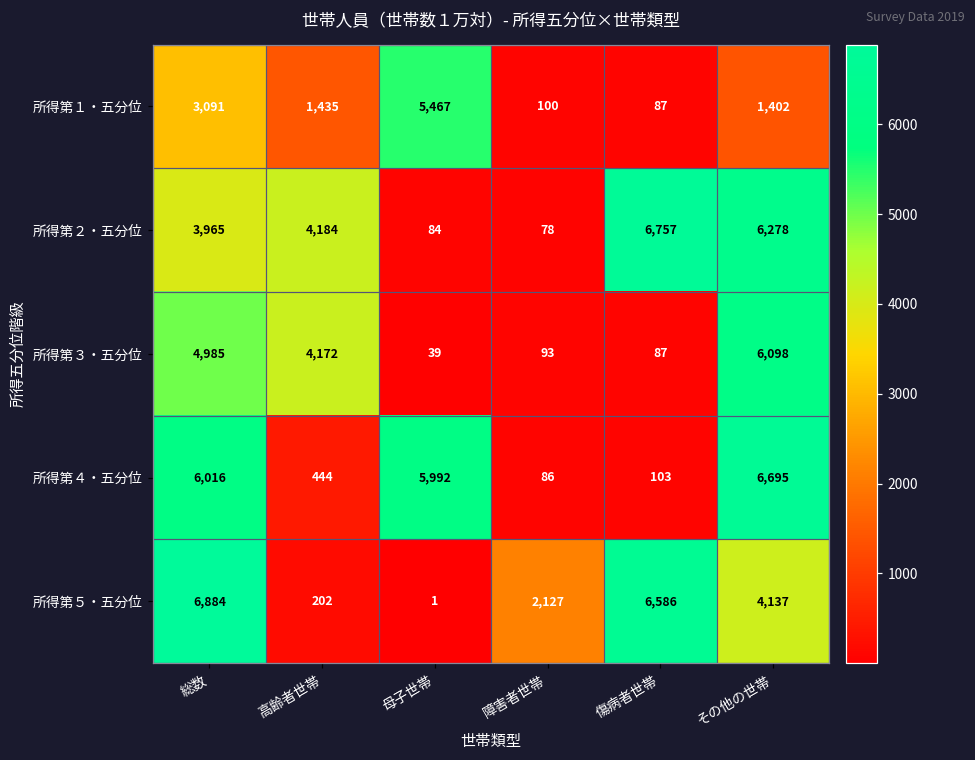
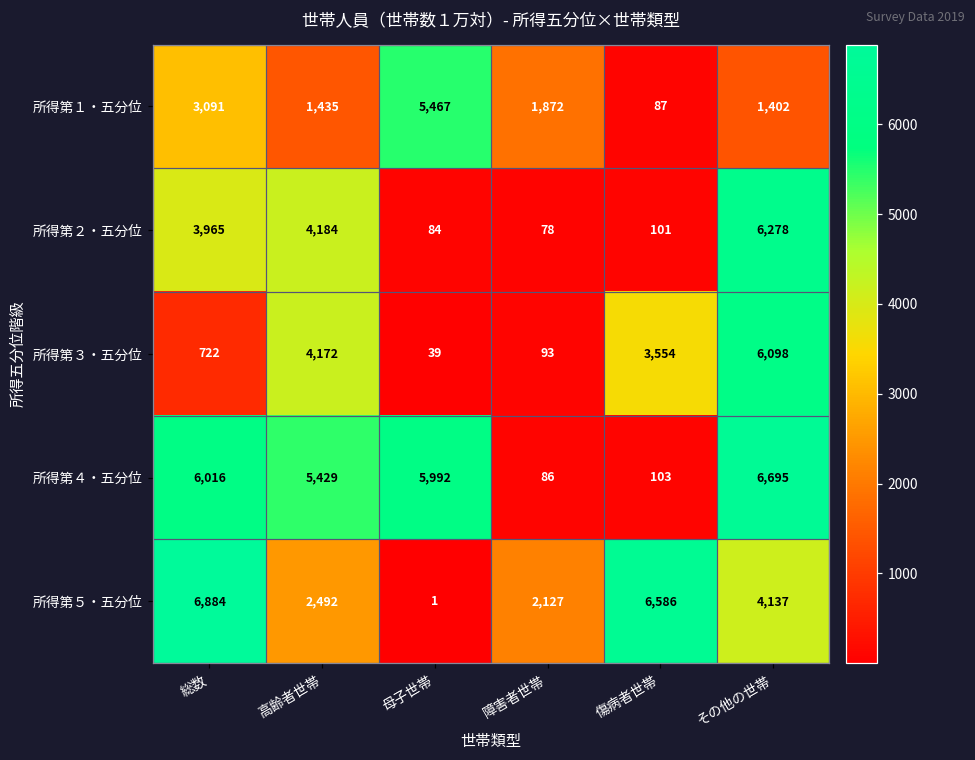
  {
    "所得第１・五分位": {
      "総数": "3,091",
      "高齢者世帯": "1,435",
      "母子世帯": "5,467",
-     "障害者世帯": "100",
+     "障害者世帯": "1,872",
      "傷病者世帯": "87",
      "その他の世帯": "1,402"
    },
    "所得第２・五分位": {
      "総数": "3,965",
      "高齢者世帯": "4,184",
      "母子世帯": "84",
      "障害者世帯": "78",
-     "傷病者世帯": "6,757",
+     "傷病者世帯": "101",
      "その他の世帯": "6,278"
    },
    "所得第３・五分位": {
-     "総数": "4,985",
+     "総数": "722",
      "高齢者世帯": "4,172",
      "母子世帯": "39",
      "障害者世帯": "93",
-     "傷病者世帯": "87",
+     "傷病者世帯": "3,554",
      "その他の世帯": "6,098"
    },
    "所得第４・五分位": {
      "総数": "6,016",
-     "高齢者世帯": "444",
+     "高齢者世帯": "5,429",
      "母子世帯": "5,992",
      "障害者世帯": "86",
      "傷病者世帯": "103",
      "その他の世帯": "6,695"
    },
    "所得第５・五分位": {
      "総数": "6,884",
-     "高齢者世帯": "202",
+     "高齢者世帯": "2,492",
      "母子世帯": "1",
      "障害者世帯": "2,127",
      "傷病者世帯": "6,586",
      "その他の世帯": "4,137"
    }
  }
